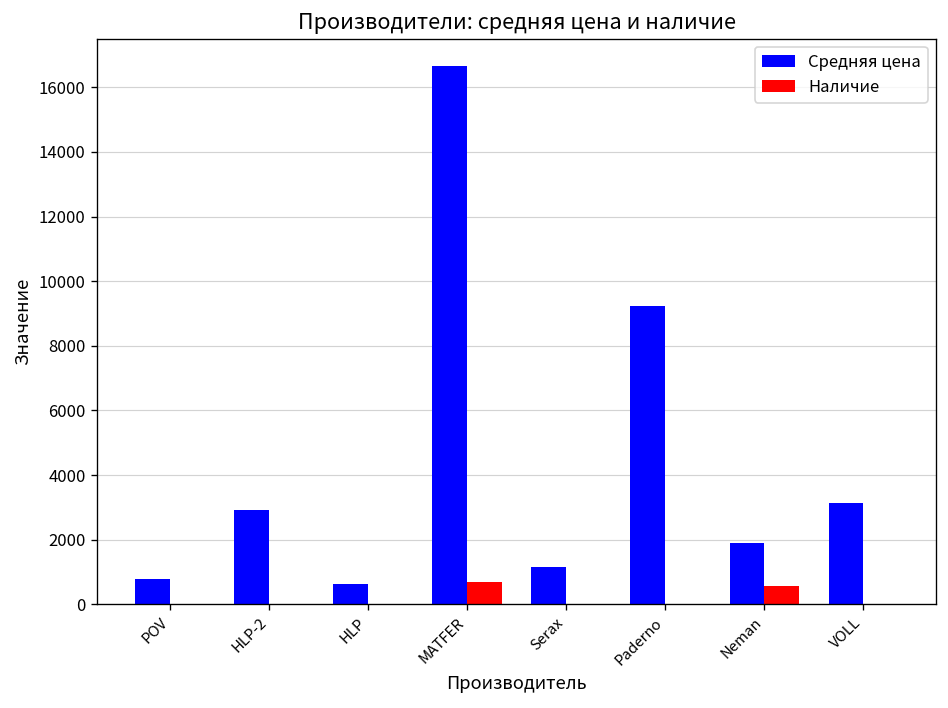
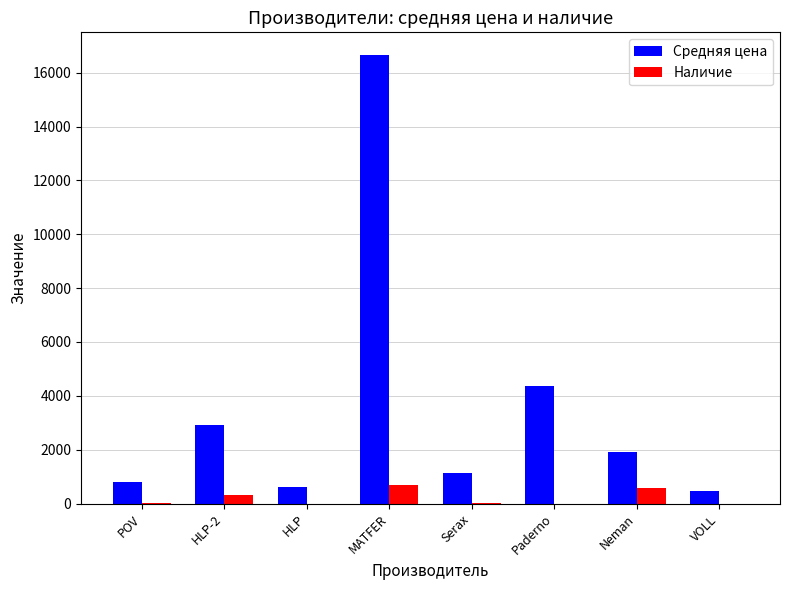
  {
    "Средняя цена": {
      "POV": 800,
      "HLP-2": 2900,
      "HLP": 600,
      "MATFER": 16700,
      "Serax": 1100,
-     "Paderno": 9200,
+     "Paderno": 4400,
      "Neman": 1900,
-     "VOLL": 3100
+     "VOLL": 500
    },
    "Наличие": {
-     "HLP-2": 0,
+     "HLP-2": 300,
      "HLP": 0,
      "MATFER": 700,
      "Paderno": 0,
      "Neman": 600,
      "VOLL": 0
    }
  }
